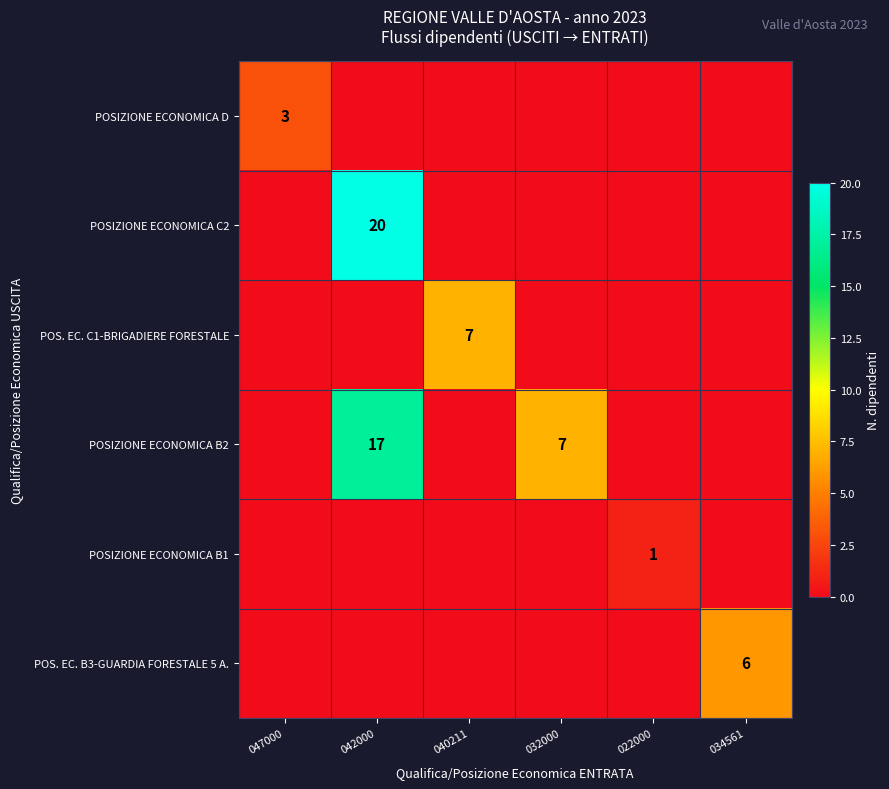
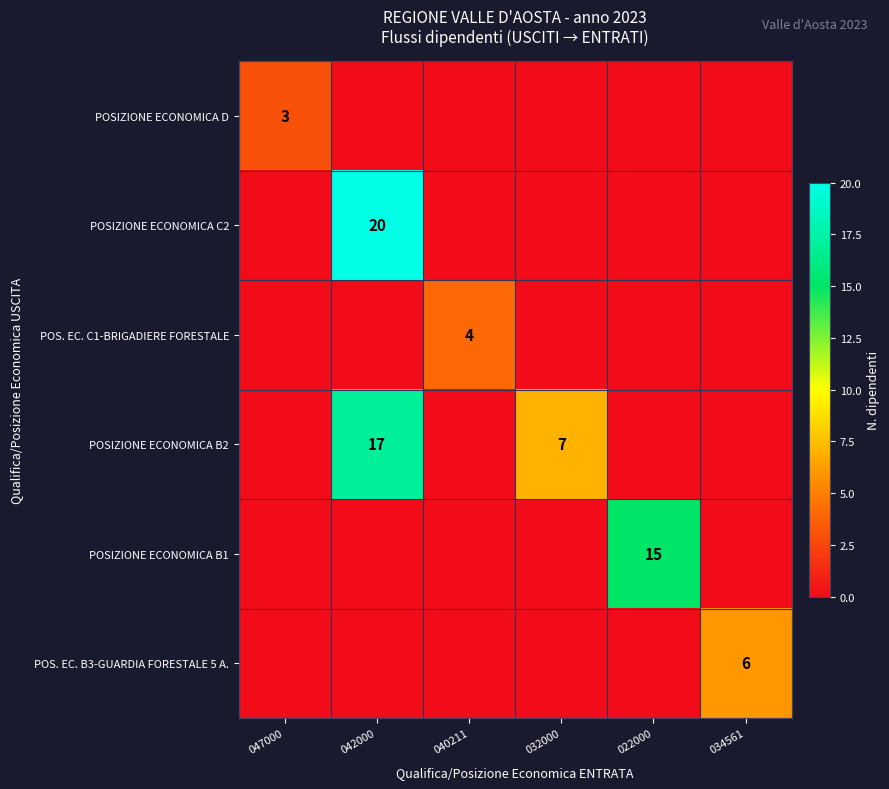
  {
    "POSIZIONE ECONOMICA D": {
      "047000": 3
    },
    "POSIZIONE ECONOMICA C2": {
      "042000": 20
    },
    "POS. EC. C1-BRIGADIERE FORESTALE": {
-     "040211": 7
+     "040211": 4
    },
    "POSIZIONE ECONOMICA B2": {
      "042000": 17,
      "032000": 7
    },
    "POSIZIONE ECONOMICA B1": {
-     "022000": 1
+     "022000": 15
    },
    "POS. EC. B3-GUARDIA FORESTALE 5 A.": {
      "034561": 6
    }
  }
